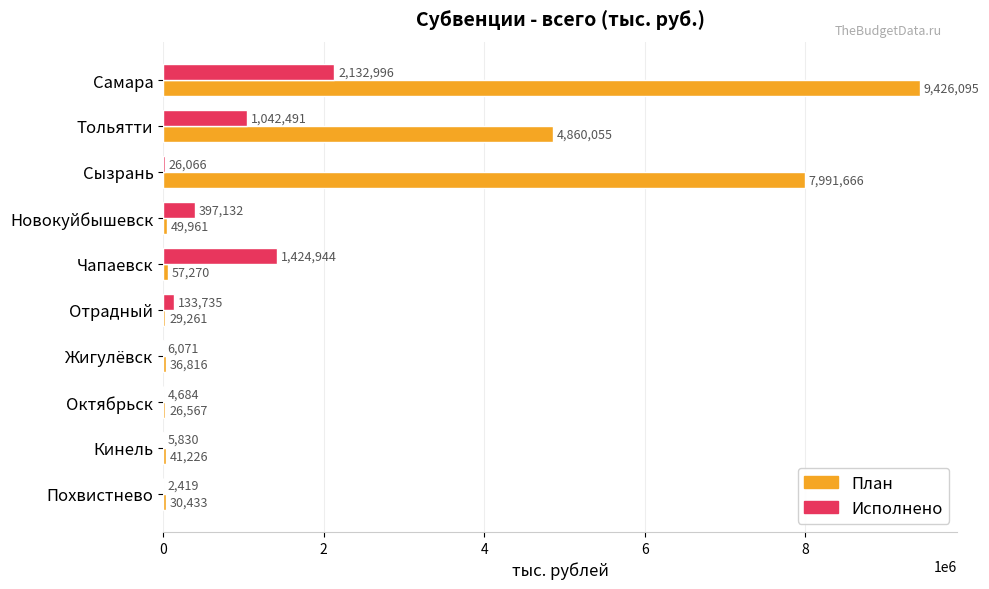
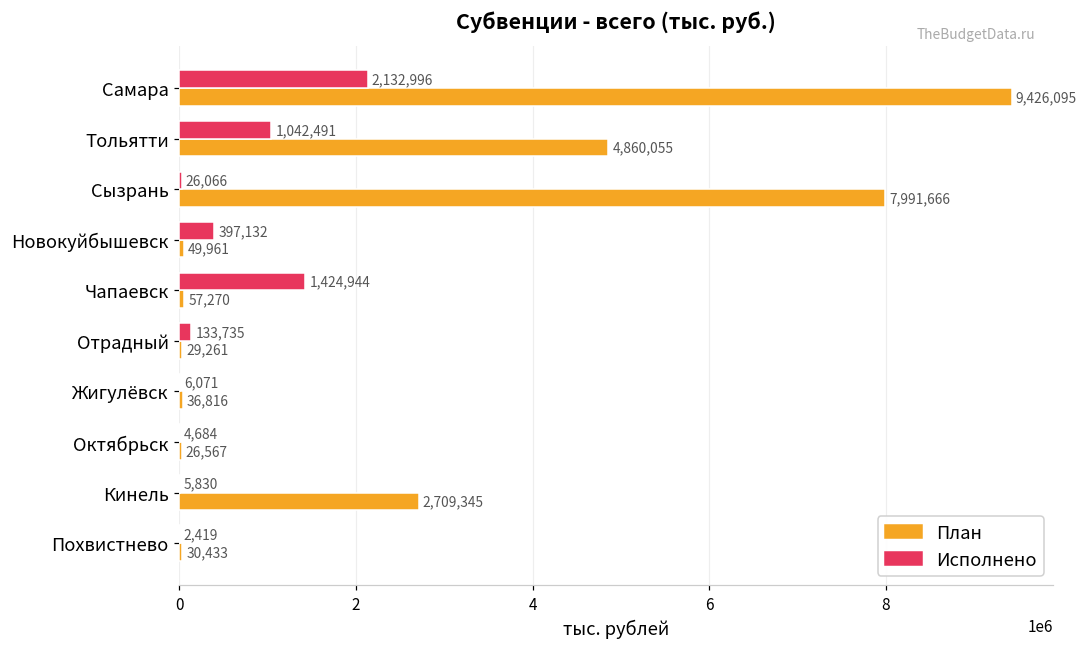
  {
    "План": {
      "Самара": "9,426,095",
      "Тольятти": "4,860,055",
      "Сызрань": "7,991,666",
      "Новокуйбышевск": "49,961",
      "Чапаевск": "57,270",
      "Отрадный": "29,261",
      "Жигулёвск": "36,816",
      "Октябрьск": "26,567",
-     "Кинель": "41,226",
+     "Кинель": "2,709,345",
      "Похвистнево": "30,433"
    },
    "Исполнено": {
      "Самара": "2,132,996",
      "Тольятти": "1,042,491",
      "Сызрань": "26,066",
      "Новокуйбышевск": "397,132",
      "Чапаевск": "1,424,944",
      "Отрадный": "133,735",
      "Жигулёвск": "6,071",
      "Октябрьск": "4,684",
      "Кинель": "5,830",
      "Похвистнево": "2,419"
    }
  }
